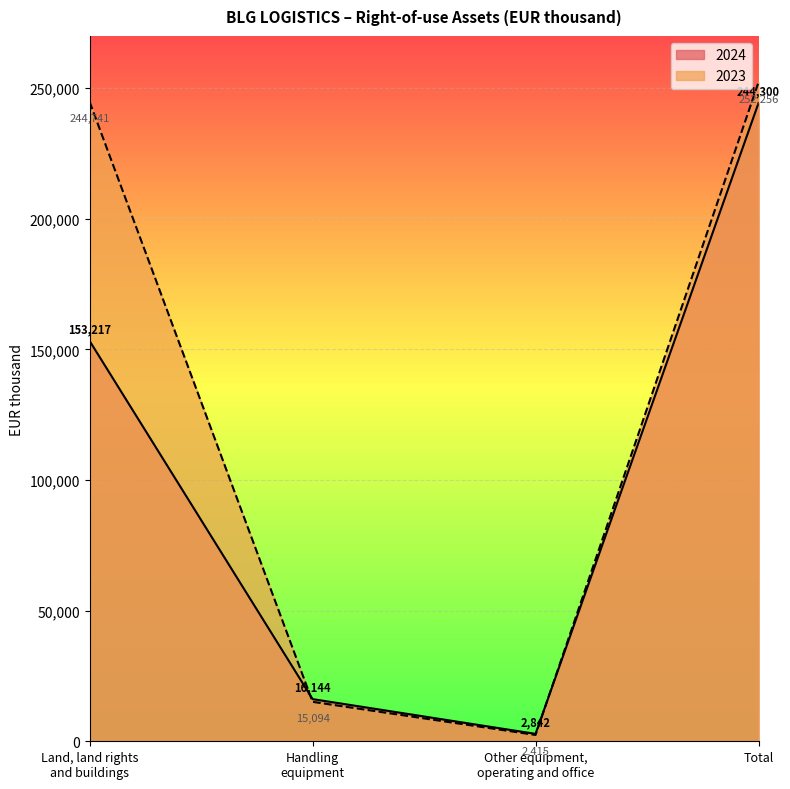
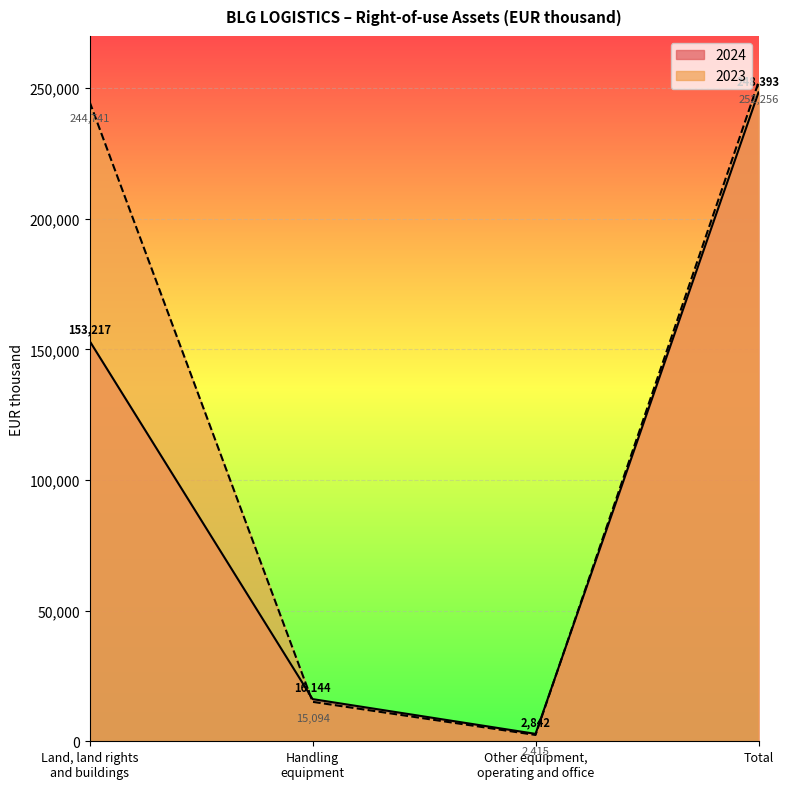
  {
    "2024": {
-     "Total": "244,000"
+     "Total": "248,000"
    },
    "2023": {
      "Land, land rights and buildings": "244,741",
      "Handling equipment": "15,094"
    }
  }
